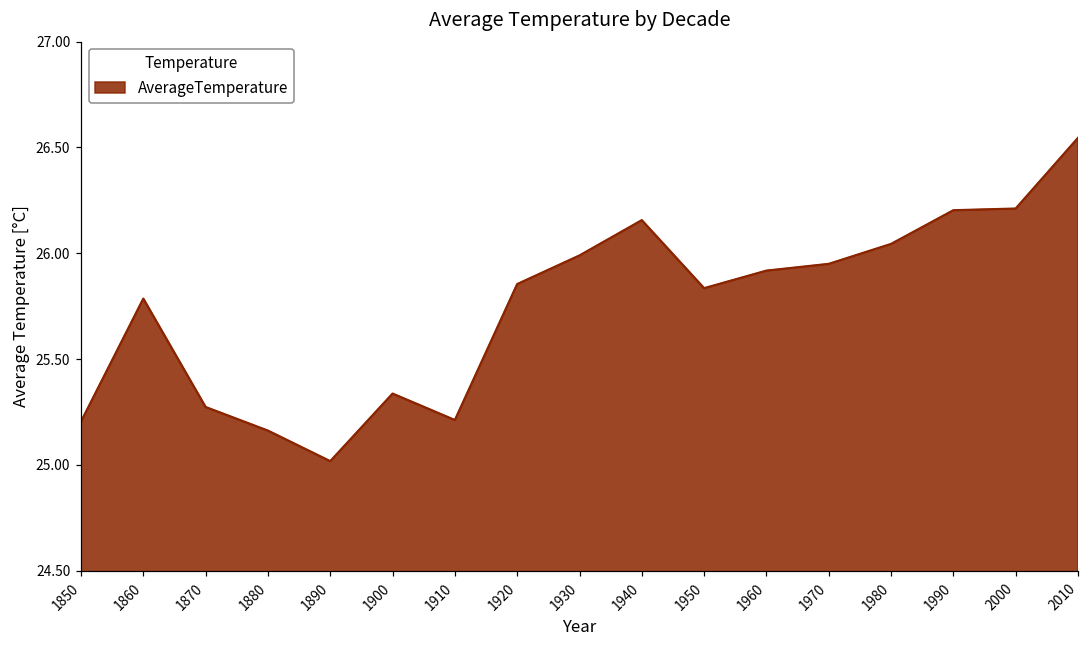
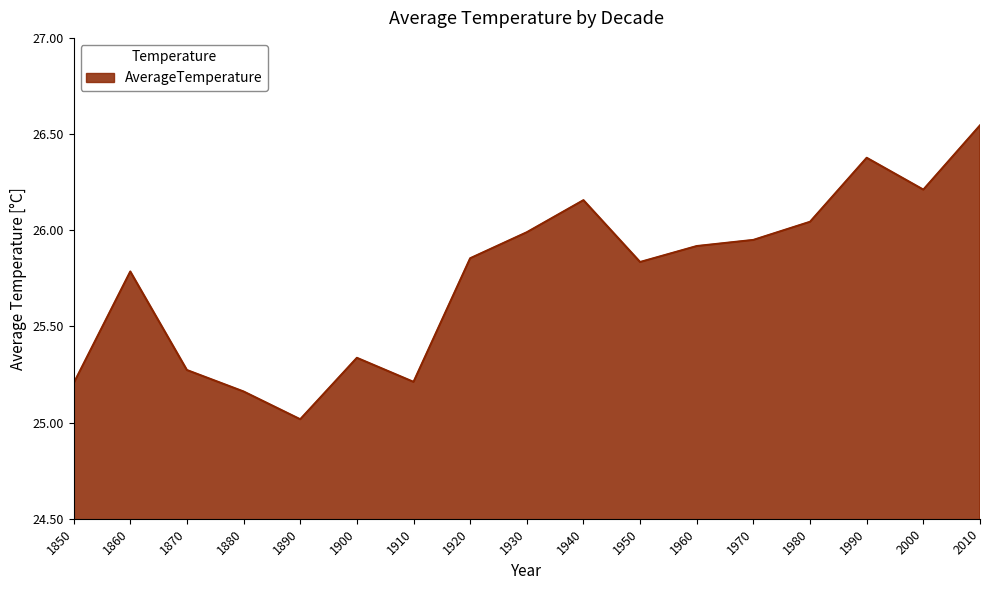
  {
    "1850": 25.20,
    "1860": 25.79,
    "1870": 25.27,
    "1880": 25.16,
    "1890": 25.02,
    "1900": 25.34,
    "1910": 25.21,
    "1920": 25.85,
    "1930": 25.99,
    "1940": 26.16,
    "1950": 25.83,
    "1960": 25.92,
    "1970": 25.95,
    "1980": 26.04,
-   "1990": 26.20,
+   "1990": 26.38,
    "2000": 26.21,
    "2010": 26.55
  }
